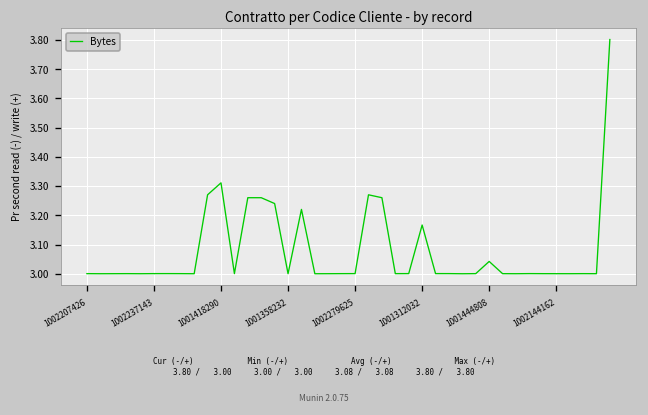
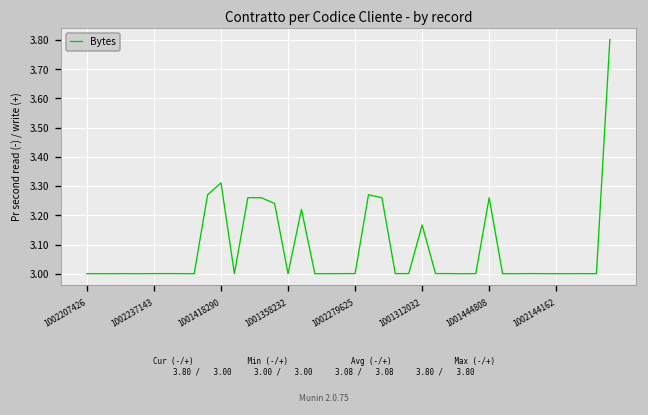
  {
    "1002207426": 3.00,
    "1002237143": 3.00,
    "1001418290": 3.31,
    "1001358232": 3.00,
    "1002279625": 3.00,
    "1001312032": 3.17,
-   "1001444808": 3.04,
+   "1001444808": 3.26,
    "1002144162": 3.00
  }
